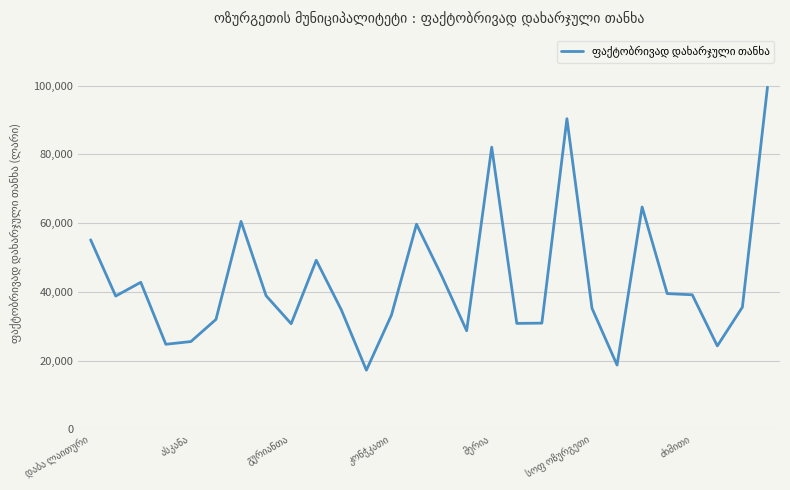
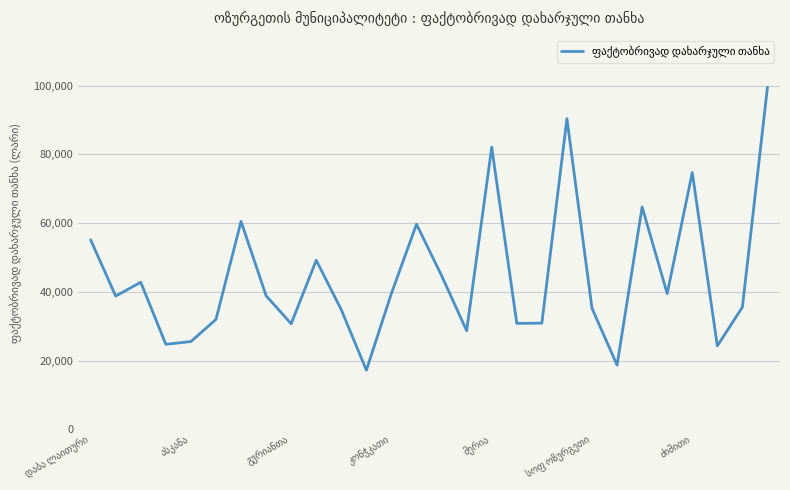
  {
    "დაბა ლაითური": "55,000",
    "ასკანა": "26,000",
    "გურიანთა": "31,000",
-   "კონჭკათი": "33,000",
+   "კონჭკათი": "40,000",
    "მერია": "82,000",
    "სოფ ოზურგეთი": "35,000",
-   "ძიმითი": "39,000"
+   "ძიმითი": "75,000"
  }
